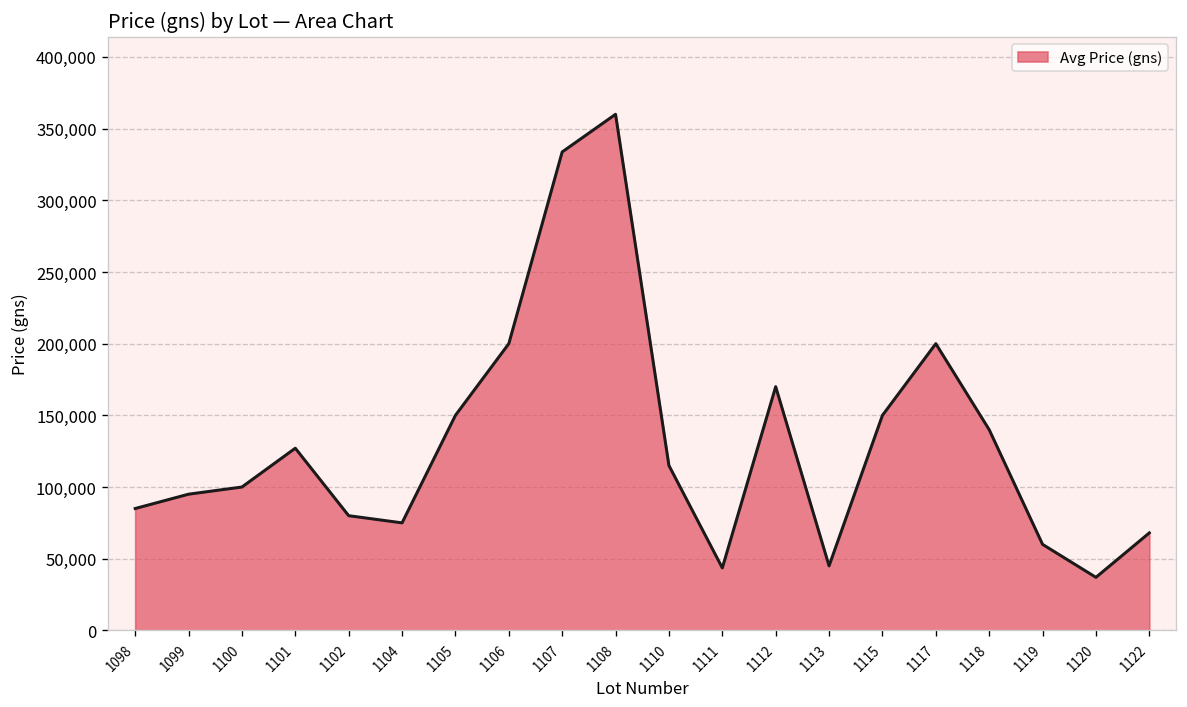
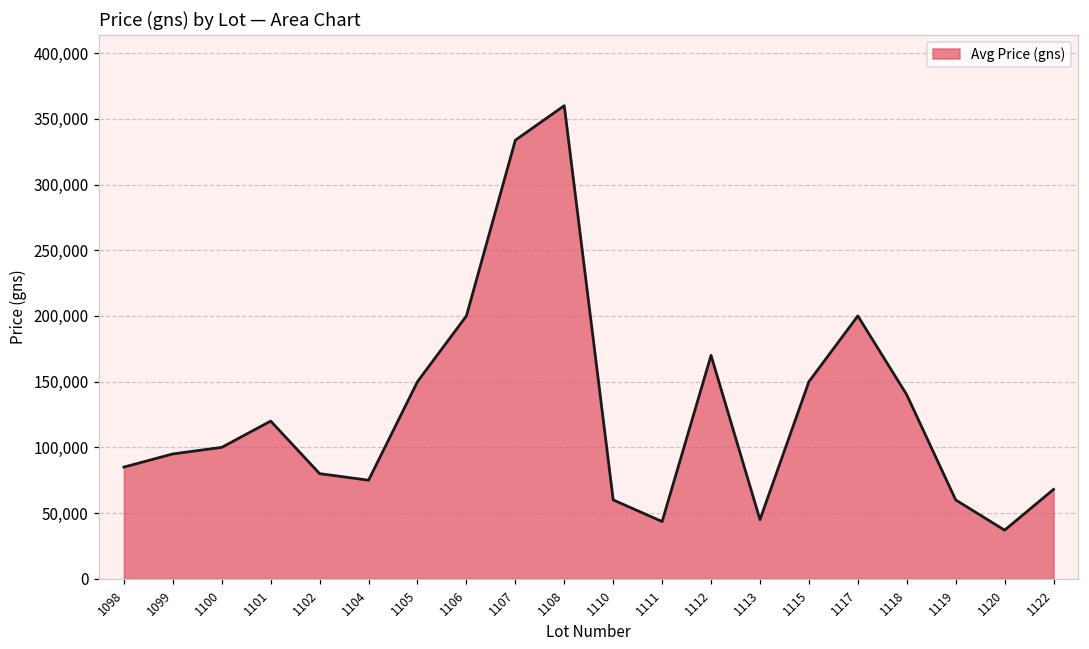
  {
    "1098": "85,000",
    "1099": "95,000",
    "1100": "100,000",
-   "1101": "127,000",
+   "1101": "120,000",
    "1102": "80,000",
    "1104": "75,000",
    "1105": "150,000",
    "1106": "200,000",
    "1107": "334,000",
    "1108": "360,000",
-   "1110": "115,000",
+   "1110": "60,000",
    "1111": "44,000",
    "1112": "170,000",
    "1113": "45,000",
    "1115": "150,000",
    "1117": "200,000",
    "1118": "140,000",
    "1119": "60,000",
    "1120": "37,000",
    "1122": "68,000"
  }
